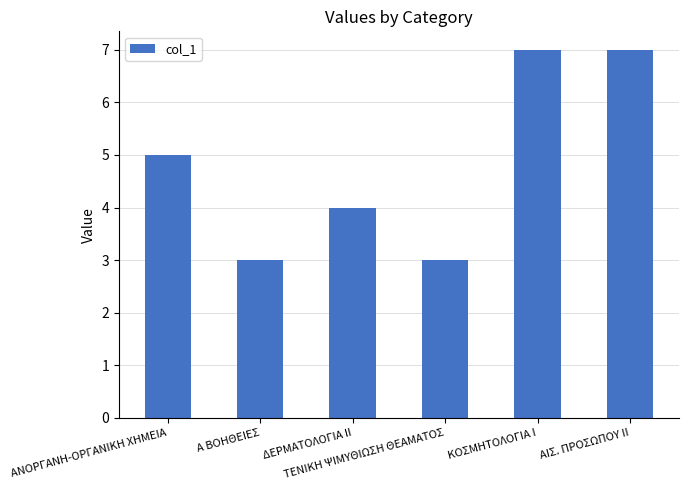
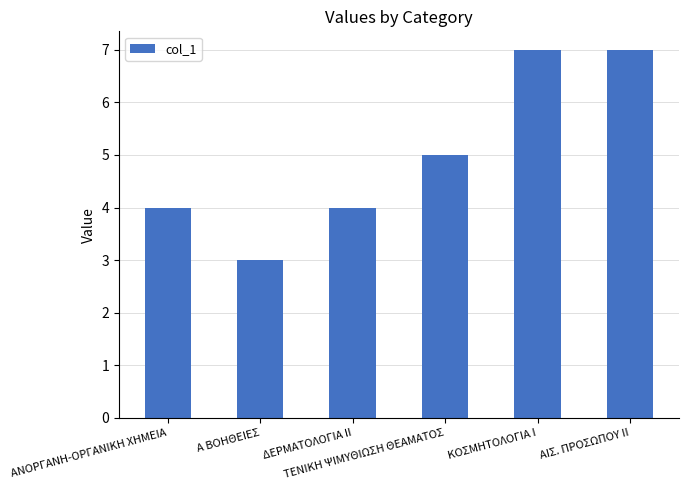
  {
-   "ΑΝΟΡΓΑΝΗ-ΟΡΓΑΝΙΚΗ ΧΗΜΕΙΑ": 5,
+   "ΑΝΟΡΓΑΝΗ-ΟΡΓΑΝΙΚΗ ΧΗΜΕΙΑ": 4,
    "Α ΒΟΗΘΕΙΕΣ": 3,
    "ΔΕΡΜΑΤΟΛΟΓΙΑ ΙΙ": 4,
-   "ΤΕΝΙΚΗ ΨΙΜΥΘΙΩΣΗ ΘΕΑΜΑΤΟΣ": 3,
+   "ΤΕΝΙΚΗ ΨΙΜΥΘΙΩΣΗ ΘΕΑΜΑΤΟΣ": 5,
    "ΚΟΣΜΗΤΟΛΟΓΙΑ Ι": 7,
    "ΑΙΣ. ΠΡΟΣΩΠΟΥ ΙΙ": 7
  }
